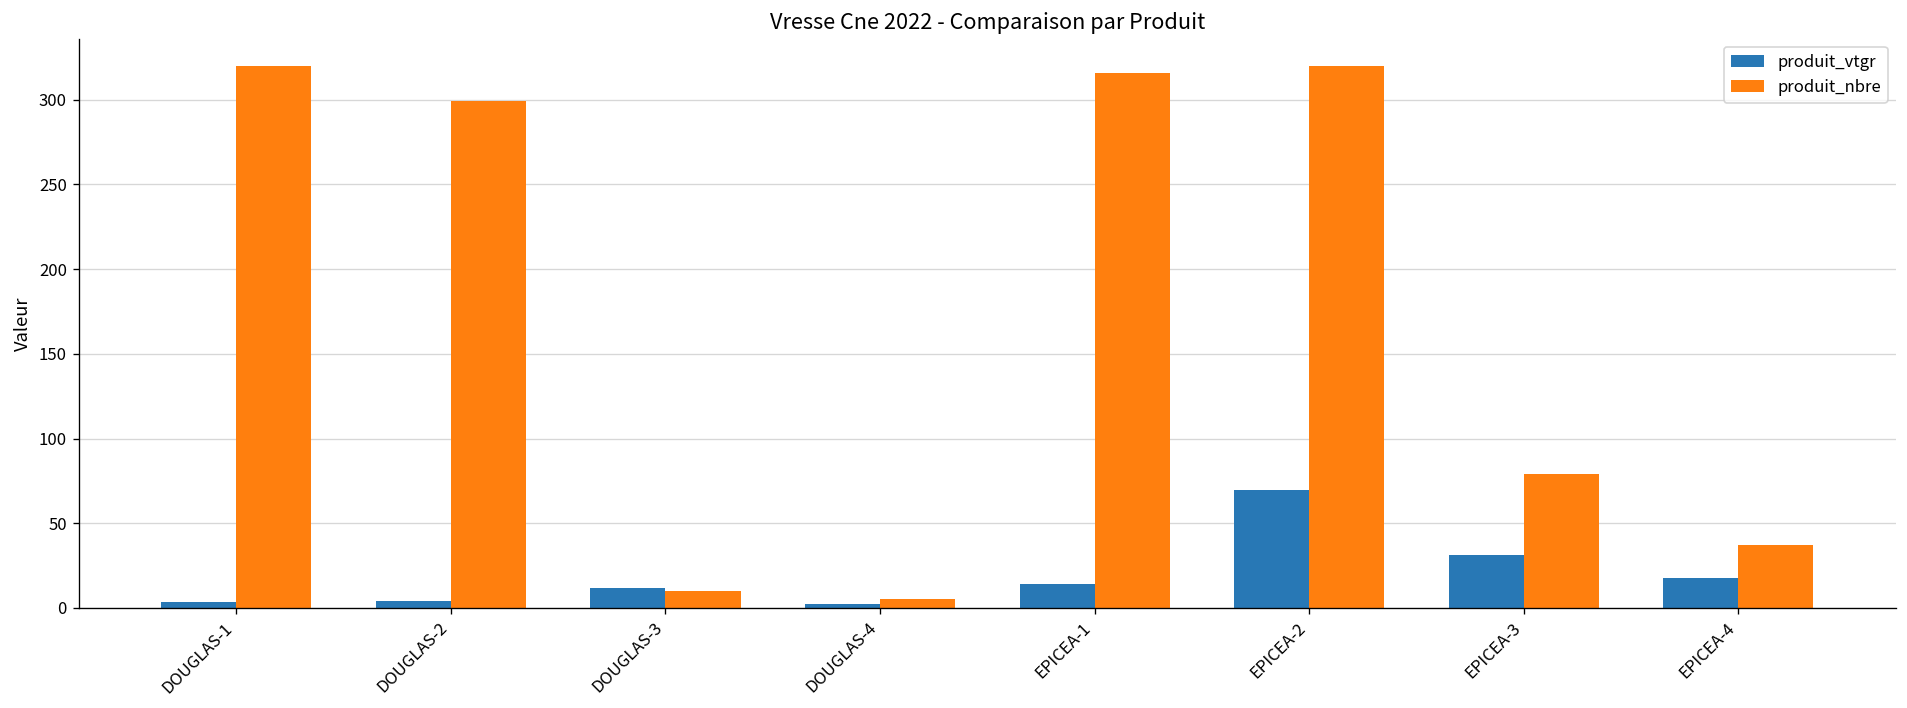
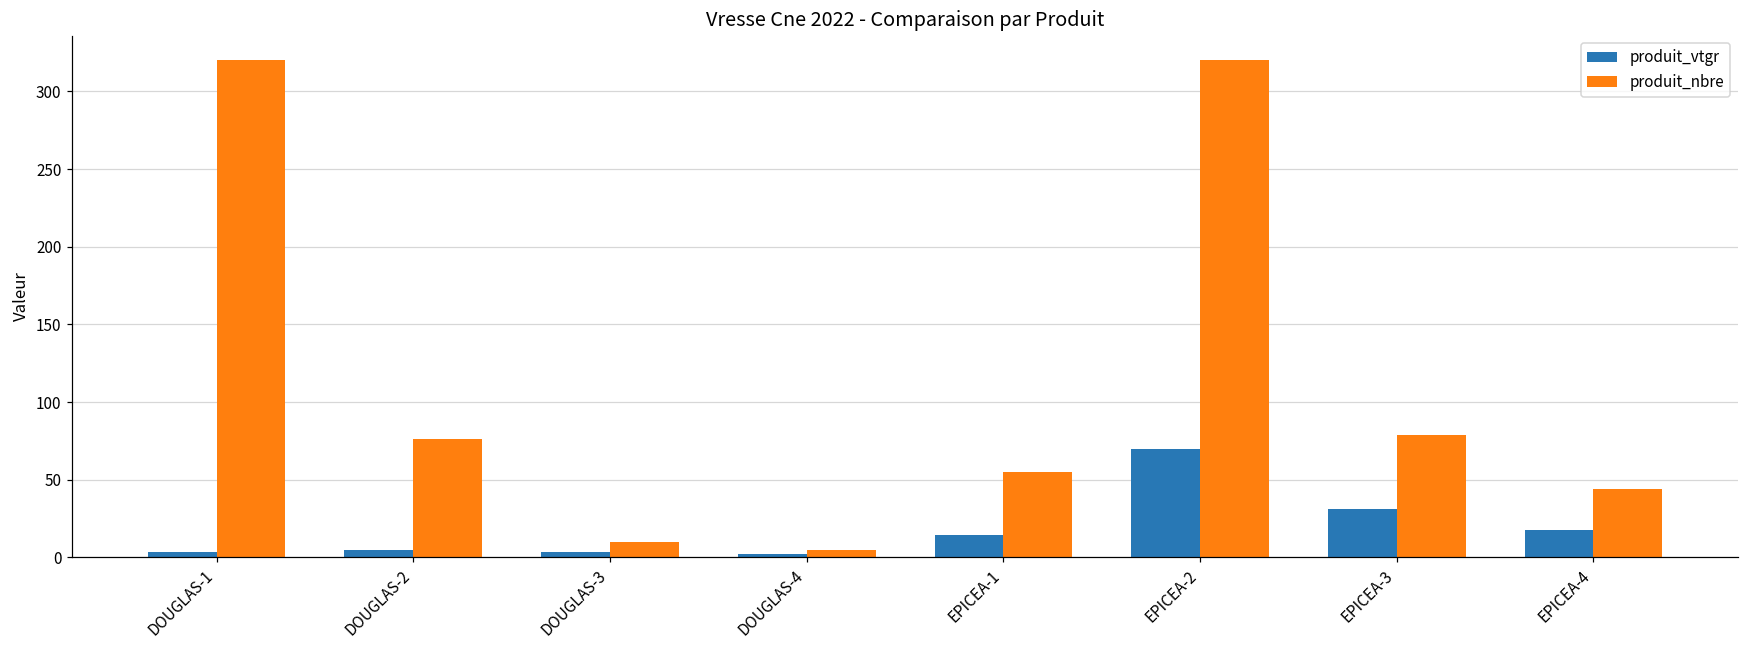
  {
    "produit_vtgr": {
      "DOUGLAS-1": 4,
      "DOUGLAS-2": 4,
-     "DOUGLAS-3": 12,
+     "DOUGLAS-3": 3,
      "DOUGLAS-4": 2,
      "EPICEA-1": 14,
      "EPICEA-2": 70,
      "EPICEA-3": 31,
      "EPICEA-4": 18
    },
    "produit_nbre": {
      "DOUGLAS-1": 320,
-     "DOUGLAS-2": 299,
+     "DOUGLAS-2": 76,
      "DOUGLAS-3": 10,
      "DOUGLAS-4": 5,
-     "EPICEA-1": 316,
+     "EPICEA-1": 55,
      "EPICEA-2": 320,
      "EPICEA-3": 79,
-     "EPICEA-4": 37
+     "EPICEA-4": 44
    }
  }
